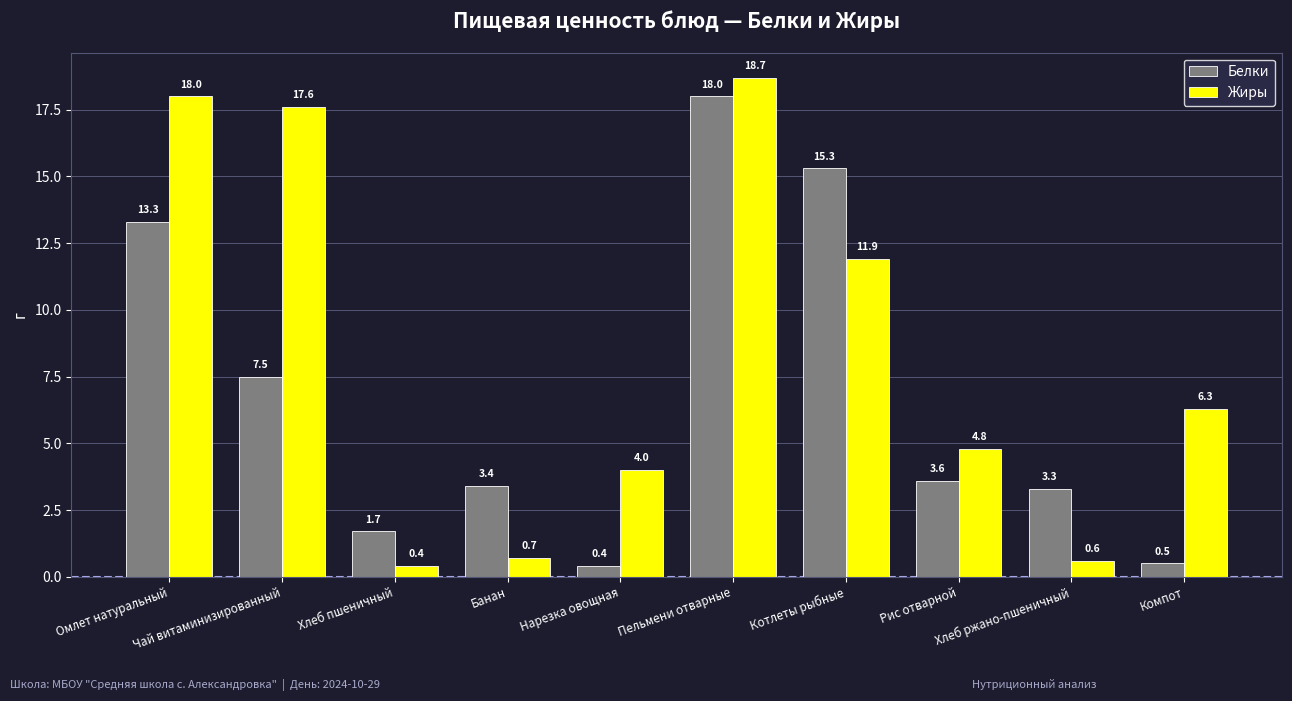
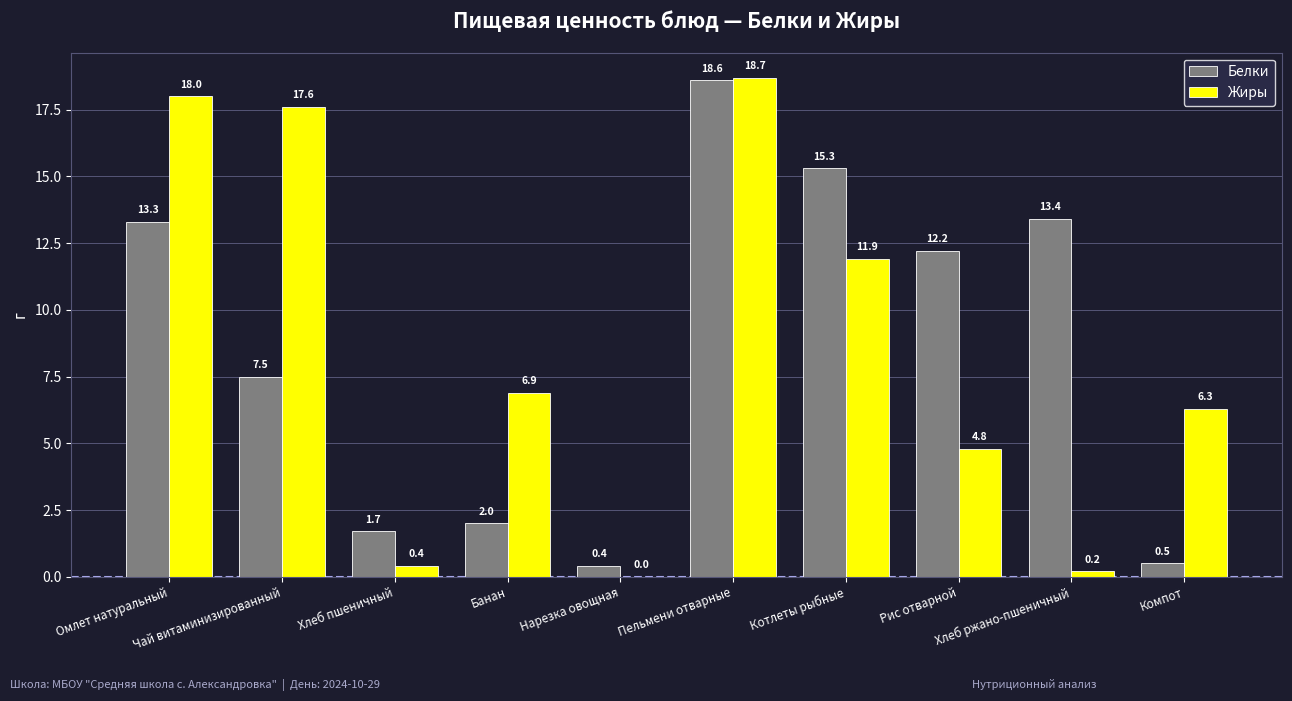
  {
    "Белки": {
      "Омлет натуральный": 13.3,
      "Чай витаминизированный": 7.5,
      "Хлеб пшеничный": 1.7,
-     "Банан": 3.4,
+     "Банан": 2.0,
      "Нарезка овощная": 0.4,
-     "Пельмени отварные": 18.0,
+     "Пельмени отварные": 18.6,
      "Котлеты рыбные": 15.3,
-     "Рис отварной": 3.6,
-     "Хлеб ржано-пшеничный": 3.3,
+     "Рис отварной": 12.2,
+     "Хлеб ржано-пшеничный": 13.4,
      "Компот": 0.5
    },
    "Жиры": {
      "Омлет натуральный": 18.0,
      "Чай витаминизированный": 17.6,
      "Хлеб пшеничный": 0.4,
-     "Банан": 0.7,
-     "Нарезка овощная": 4.0,
+     "Банан": 6.9,
+     "Нарезка овощная": 0.0,
      "Пельмени отварные": 18.7,
      "Котлеты рыбные": 11.9,
      "Рис отварной": 4.8,
-     "Хлеб ржано-пшеничный": 0.6,
+     "Хлеб ржано-пшеничный": 0.2,
      "Компот": 6.3
    }
  }
